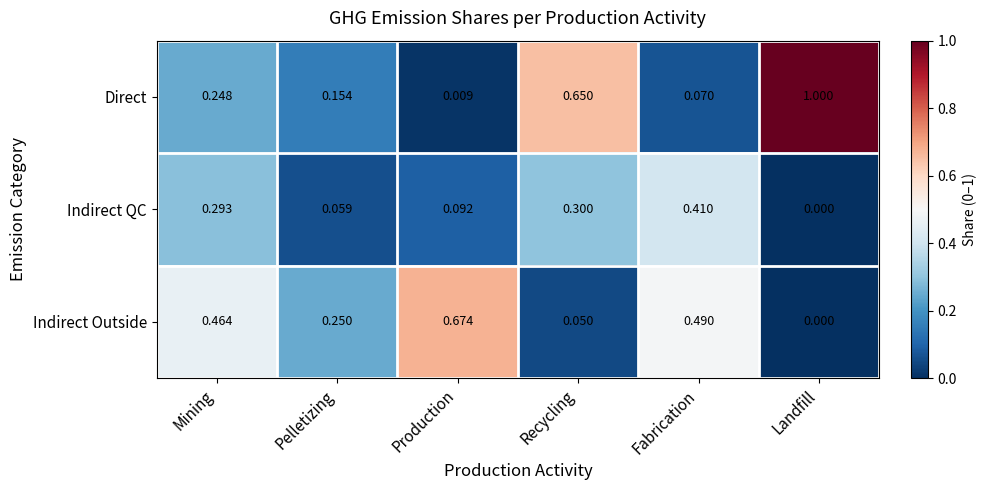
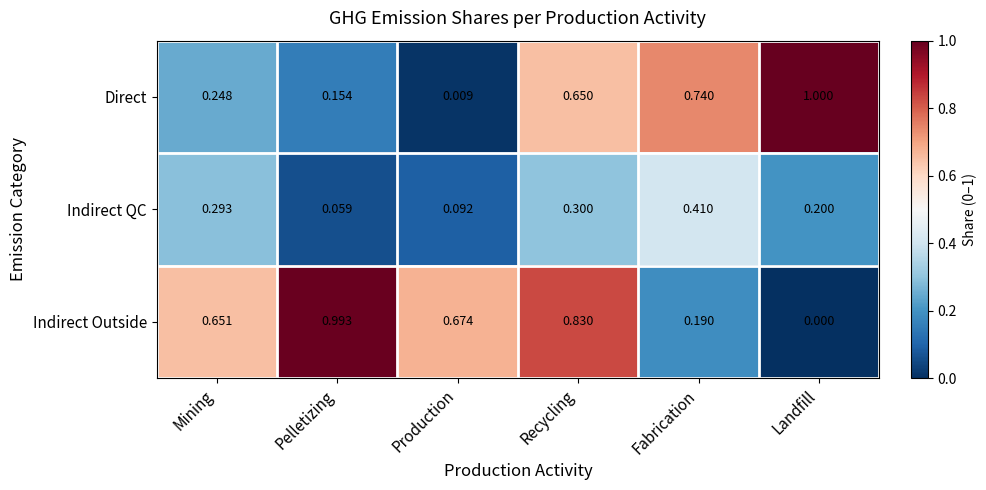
  {
    "Direct": {
      "Mining": 0.248,
      "Pelletizing": 0.154,
      "Production": 0.009,
      "Recycling": 0.650,
-     "Fabrication": 0.070,
+     "Fabrication": 0.740,
      "Landfill": 1.000
    },
    "Indirect QC": {
      "Mining": 0.293,
      "Pelletizing": 0.059,
      "Production": 0.092,
      "Recycling": 0.300,
      "Fabrication": 0.410,
-     "Landfill": 0.000
+     "Landfill": 0.200
    },
    "Indirect Outside": {
-     "Mining": 0.464,
-     "Pelletizing": 0.250,
+     "Mining": 0.651,
+     "Pelletizing": 0.993,
      "Production": 0.674,
-     "Recycling": 0.050,
-     "Fabrication": 0.490,
+     "Recycling": 0.830,
+     "Fabrication": 0.190,
      "Landfill": 0.000
    }
  }
